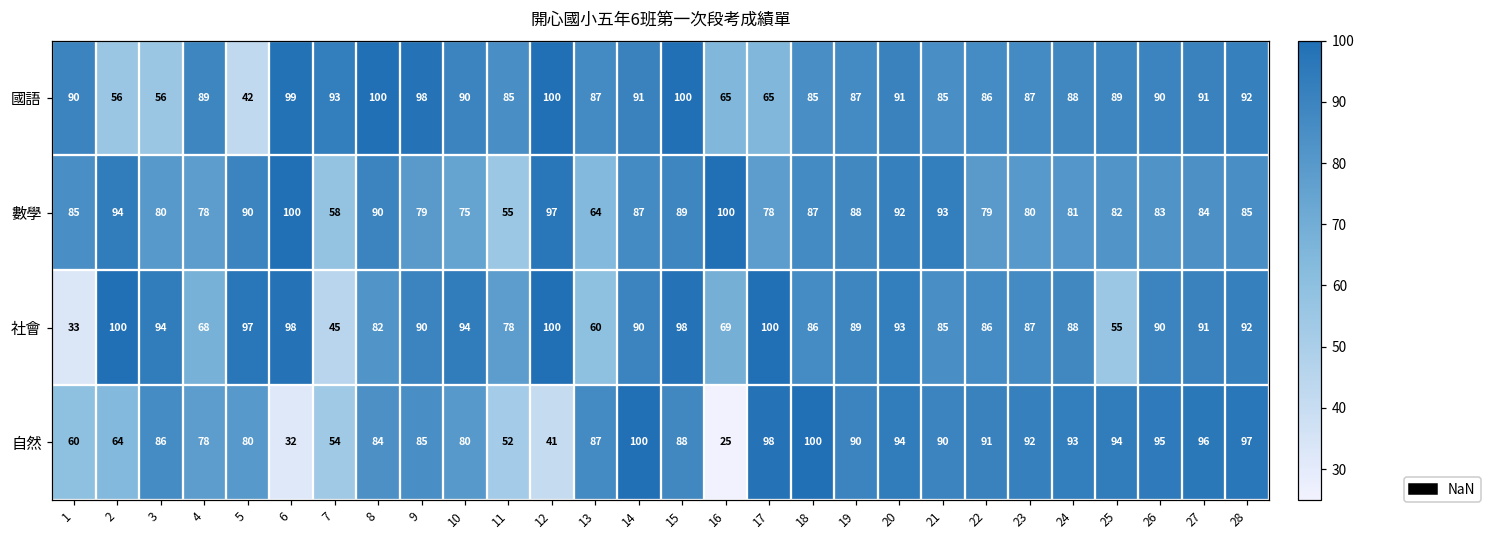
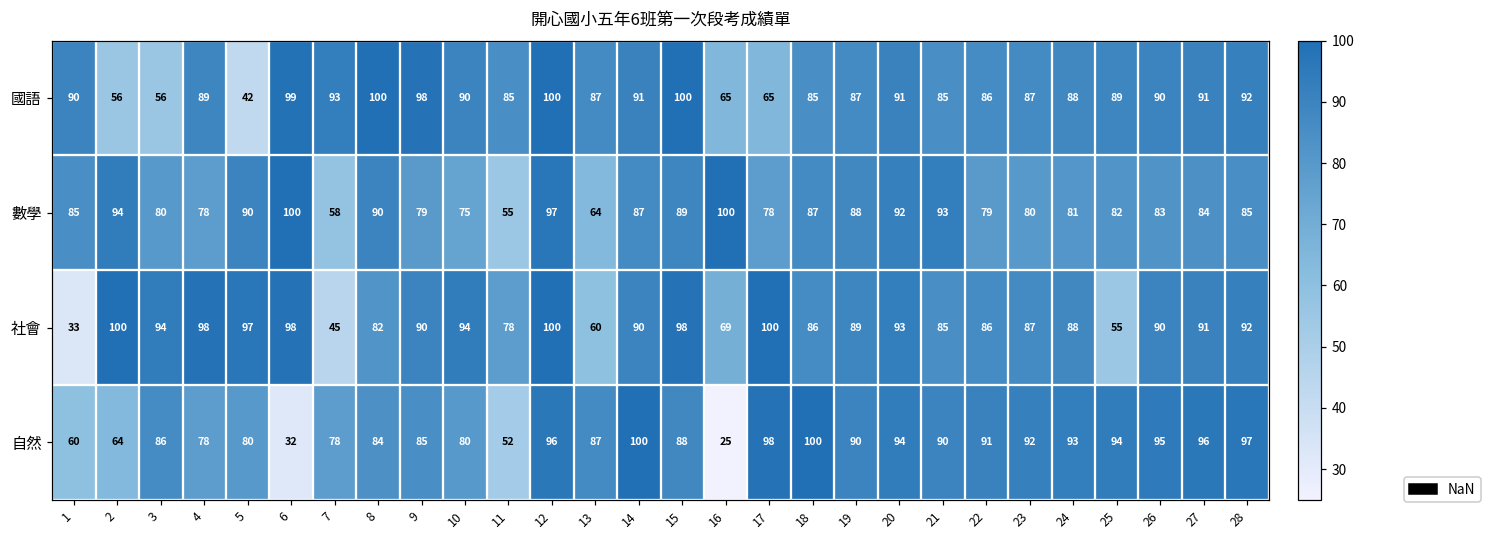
  {
    "國語": {
      "1": 90,
      "2": 56,
      "3": 56,
      "4": 89,
      "5": 42,
      "6": 99,
      "7": 93,
      "8": 100,
      "9": 98,
      "10": 90,
      "11": 85,
      "12": 100,
      "13": 87,
      "14": 91,
      "15": 100,
      "16": 65,
      "17": 65,
      "18": 85,
      "19": 87,
      "20": 91,
      "21": 85,
      "22": 86,
      "23": 87,
      "24": 88,
      "25": 89,
      "26": 90,
      "27": 91,
      "28": 92
    },
    "數學": {
      "1": 85,
      "2": 94,
      "3": 80,
      "4": 78,
      "5": 90,
      "6": 100,
      "7": 58,
      "8": 90,
      "9": 79,
      "10": 75,
      "11": 55,
      "12": 97,
      "13": 64,
      "14": 87,
      "15": 89,
      "16": 100,
      "17": 78,
      "18": 87,
      "19": 88,
      "20": 92,
      "21": 93,
      "22": 79,
      "23": 80,
      "24": 81,
      "25": 82,
      "26": 83,
      "27": 84,
      "28": 85
    },
    "社會": {
      "1": 33,
      "2": 100,
      "3": 94,
-     "4": 68,
+     "4": 98,
      "5": 97,
      "6": 98,
      "7": 45,
      "8": 82,
      "9": 90,
      "10": 94,
      "11": 78,
      "12": 100,
      "13": 60,
      "14": 90,
      "15": 98,
      "16": 69,
      "17": 100,
      "18": 86,
      "19": 89,
      "20": 93,
      "21": 85,
      "22": 86,
      "23": 87,
      "24": 88,
      "25": 55,
      "26": 90,
      "27": 91,
      "28": 92
    },
    "自然": {
      "1": 60,
      "2": 64,
      "3": 86,
      "4": 78,
      "5": 80,
      "6": 32,
-     "7": 54,
+     "7": 78,
      "8": 84,
      "9": 85,
      "10": 80,
      "11": 52,
-     "12": 41,
+     "12": 96,
      "13": 87,
      "14": 100,
      "15": 88,
      "16": 25,
      "17": 98,
      "18": 100,
      "19": 90,
      "20": 94,
      "21": 90,
      "22": 91,
      "23": 92,
      "24": 93,
      "25": 94,
      "26": 95,
      "27": 96,
      "28": 97
    }
  }
